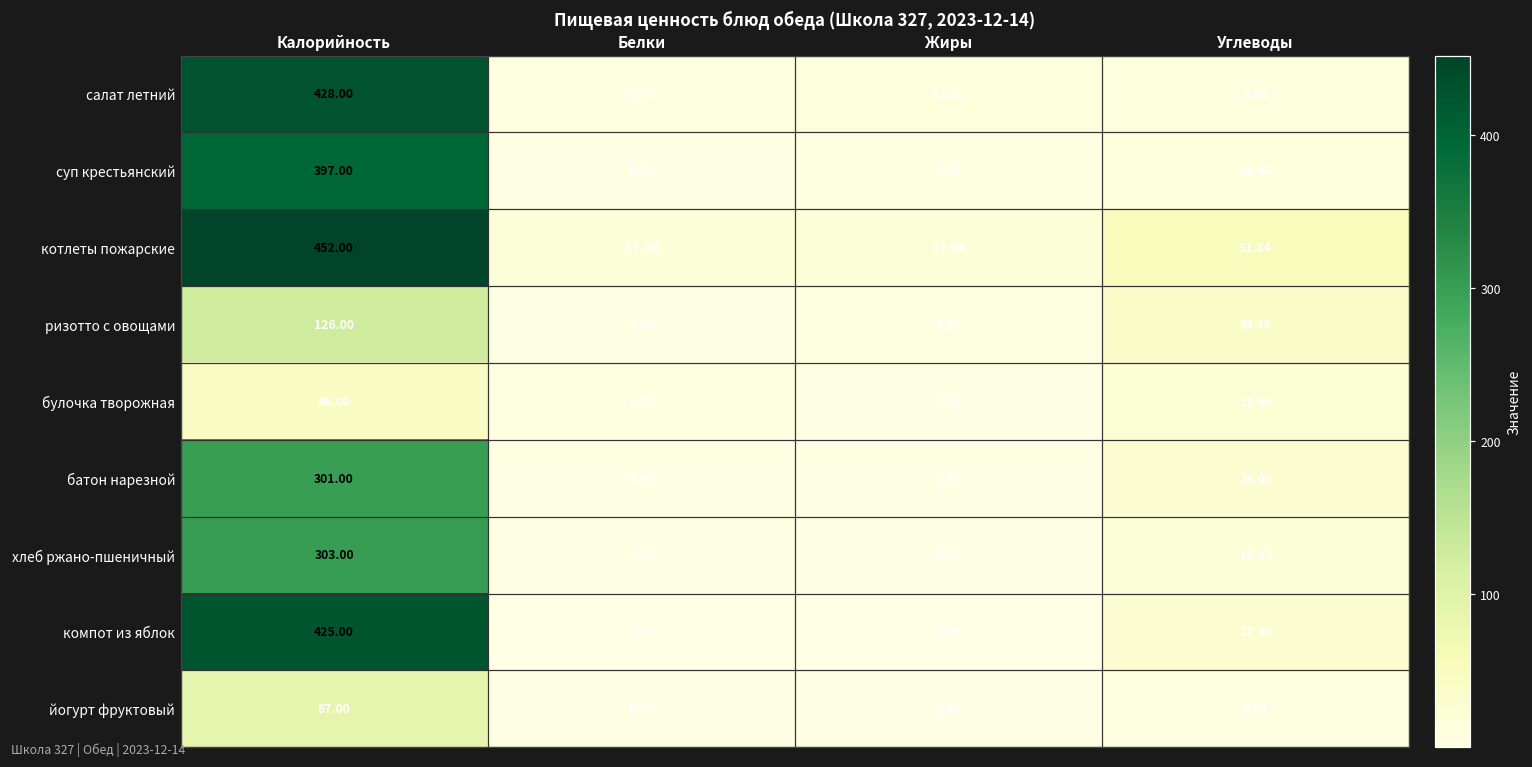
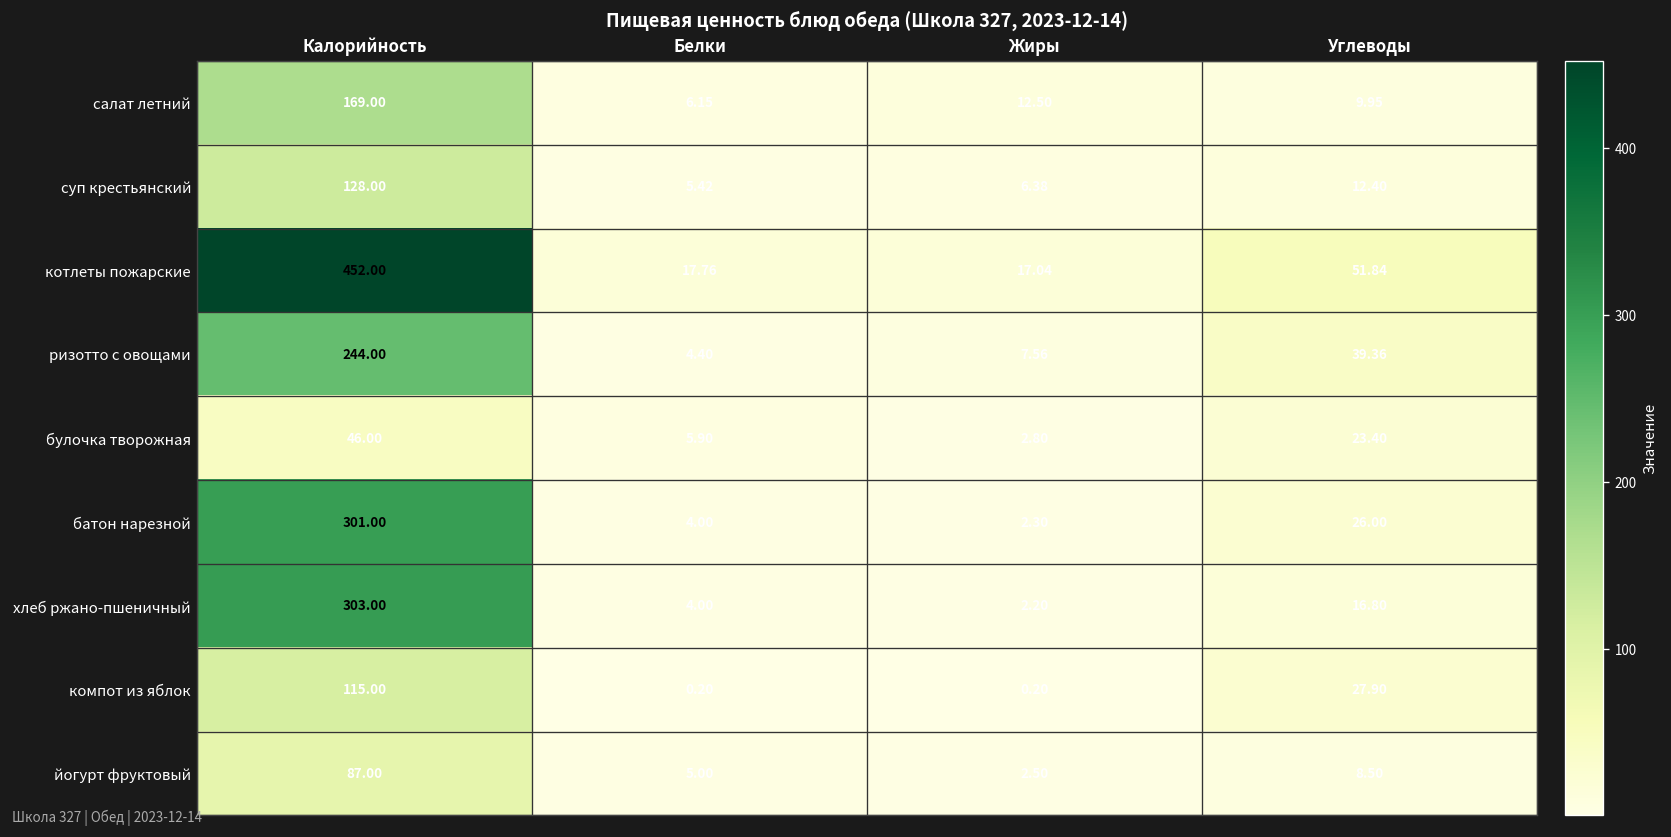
  {
    "салат летний": {
-     "Калорийность": 428.00
+     "Калорийность": 169.00
    },
    "суп крестьянский": {
-     "Калорийность": 397.00
+     "Калорийность": 128.00
    },
    "котлеты пожарские": {
      "Калорийность": 452.00,
      "Углеводы": 51.84
    },
    "ризотто с овощами": {
-     "Калорийность": 126.00,
+     "Калорийность": 244.00,
      "Углеводы": 39.36
    },
    "булочка творожная": {
      "Калорийность": 46.00
    },
    "батон нарезной": {
      "Калорийность": 301.00
    },
    "хлеб ржано-пшеничный": {
      "Калорийность": 303.00
    },
    "компот из яблок": {
-     "Калорийность": 425.00
+     "Калорийность": 115.00
    },
    "йогурт фруктовый": {
      "Калорийность": 87.00
    }
  }
